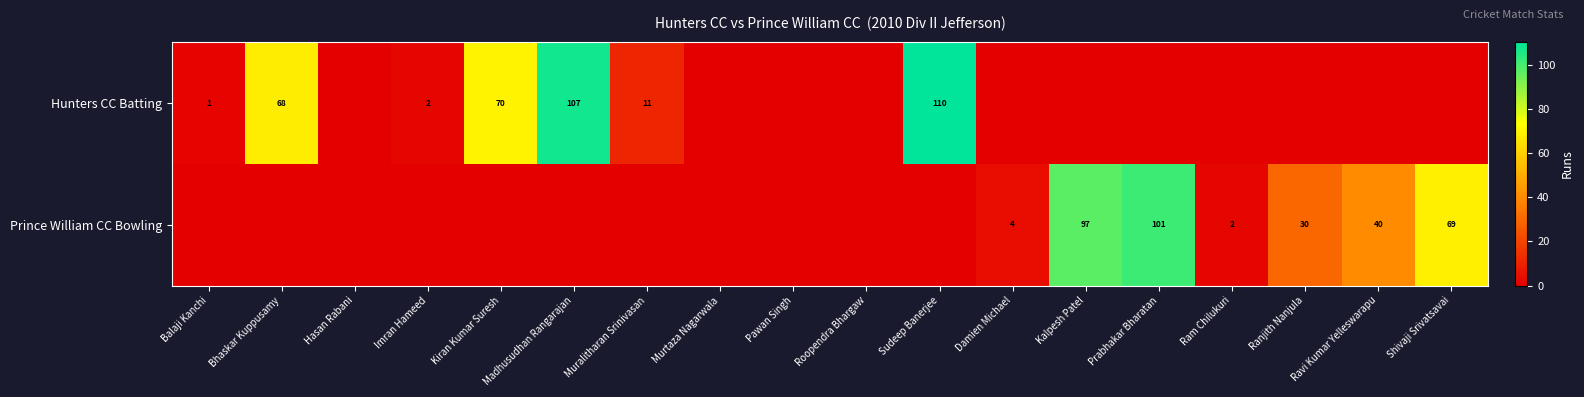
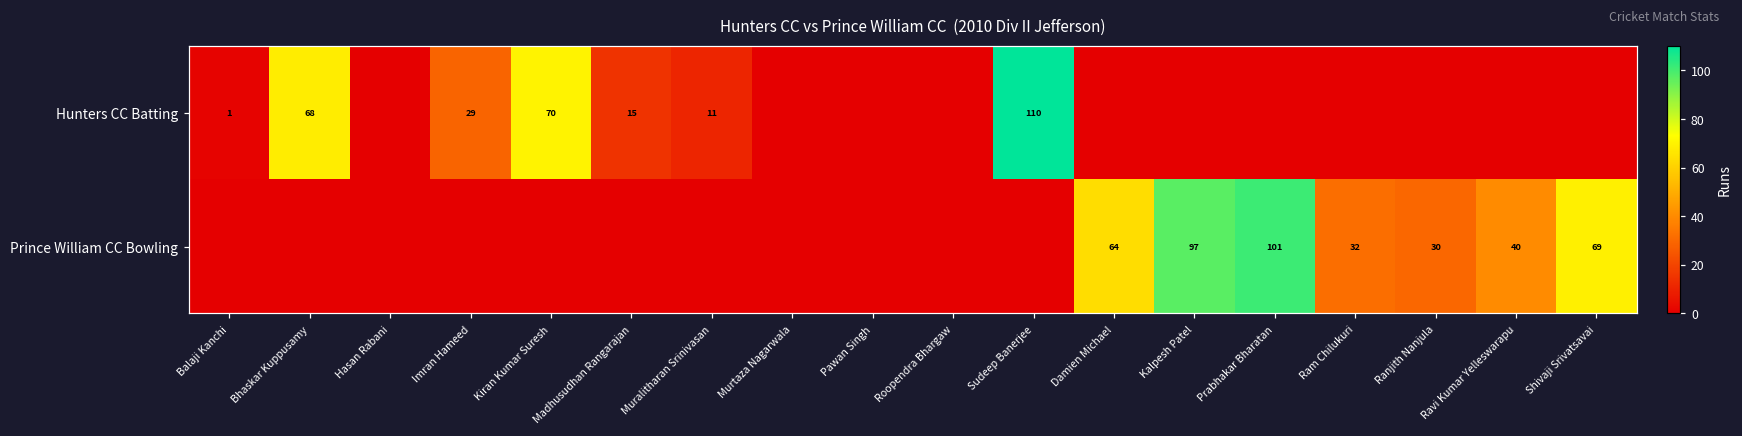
  {
    "Hunters CC Batting": {
      "Balaji Kanchi": 1,
      "Bhaskar Kuppusamy": 68,
-     "Imran Hameed": 2,
+     "Imran Hameed": 29,
      "Kiran Kumar Suresh": 70,
-     "Madhusudhan Rangarajan": 107,
+     "Madhusudhan Rangarajan": 15,
      "Muralitharan Srinivasan": 11,
      "Sudeep Banerjee": 110
    },
    "Prince William CC Bowling": {
-     "Damien Michael": 4,
+     "Damien Michael": 64,
      "Kalpesh Patel": 97,
      "Prabhakar Bharatan": 101,
-     "Ram Chilukuri": 2,
+     "Ram Chilukuri": 32,
      "Ranjith Nanjula": 30,
      "Ravi Kumar Yelleswarapu": 40,
      "Shivaji Srivatsavai": 69
    }
  }
